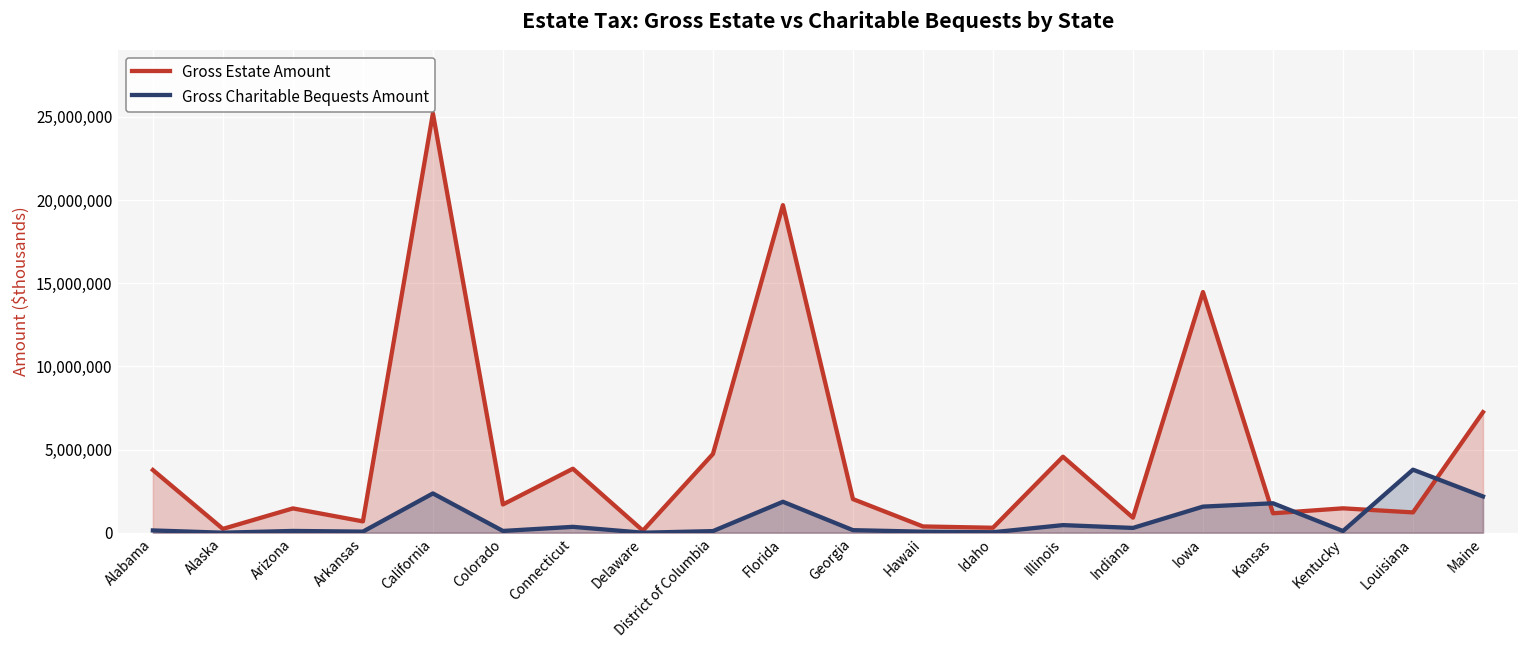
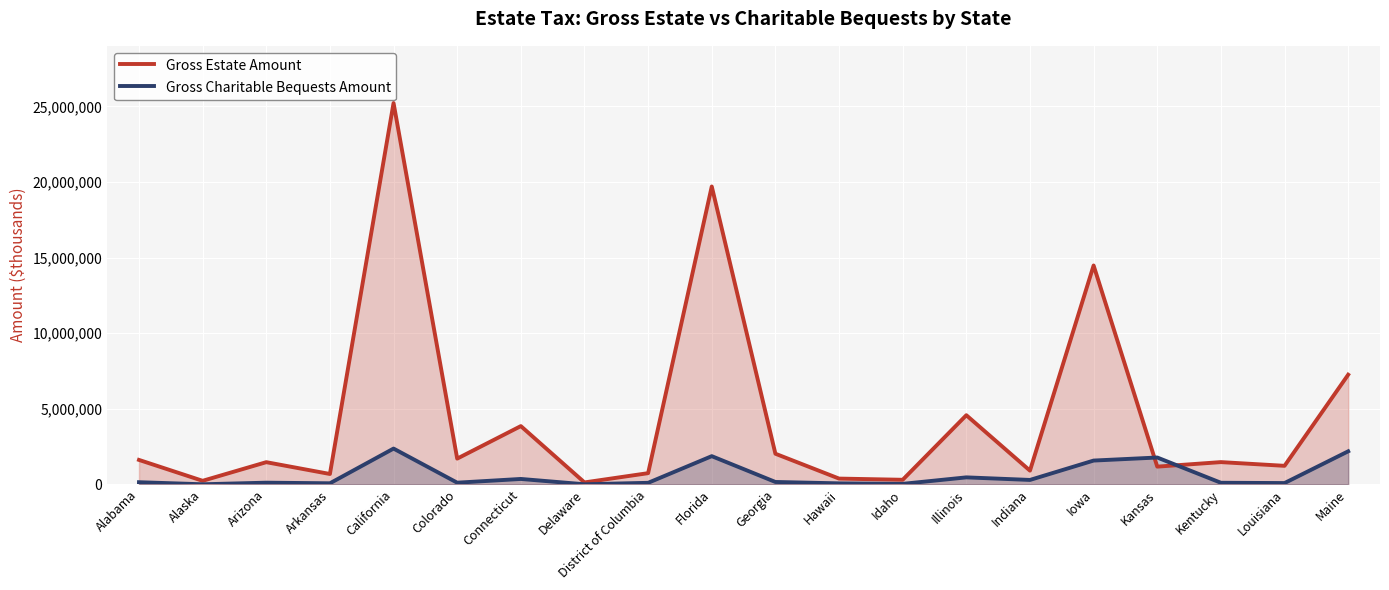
  {
    "Gross Estate Amount": {
-     "Alabama": "3,800,000",
+     "Alabama": "1,600,000",
      "Alaska": "200,000",
      "Arizona": "1,500,000",
      "Arkansas": "700,000",
      "California": "25,200,000",
      "Colorado": "1,700,000",
      "Connecticut": "3,800,000",
-     "District of Columbia": "4,700,000",
+     "District of Columbia": "700,000",
      "Florida": "19,700,000",
      "Georgia": "2,000,000",
      "Hawaii": "400,000",
      "Idaho": "300,000",
      "Illinois": "4,600,000",
      "Indiana": "900,000",
      "Iowa": "14,500,000",
      "Kansas": "1,200,000",
      "Kentucky": "1,500,000",
      "Louisiana": "1,200,000",
      "Maine": "7,200,000"
    },
    "Gross Charitable Bequests Amount": {
      "Alabama": "100,000",
      "Alaska": "0",
      "Arizona": "100,000",
      "Arkansas": "100,000",
      "California": "2,400,000",
      "Colorado": "100,000",
      "Connecticut": "400,000",
      "District of Columbia": "100,000",
      "Florida": "1,900,000",
      "Georgia": "200,000",
      "Hawaii": "100,000",
      "Idaho": "0",
      "Illinois": "500,000",
      "Indiana": "300,000",
      "Iowa": "1,600,000",
      "Kansas": "1,800,000",
      "Kentucky": "100,000",
-     "Louisiana": "3,800,000",
+     "Louisiana": "100,000",
      "Maine": "2,200,000"
    }
  }
